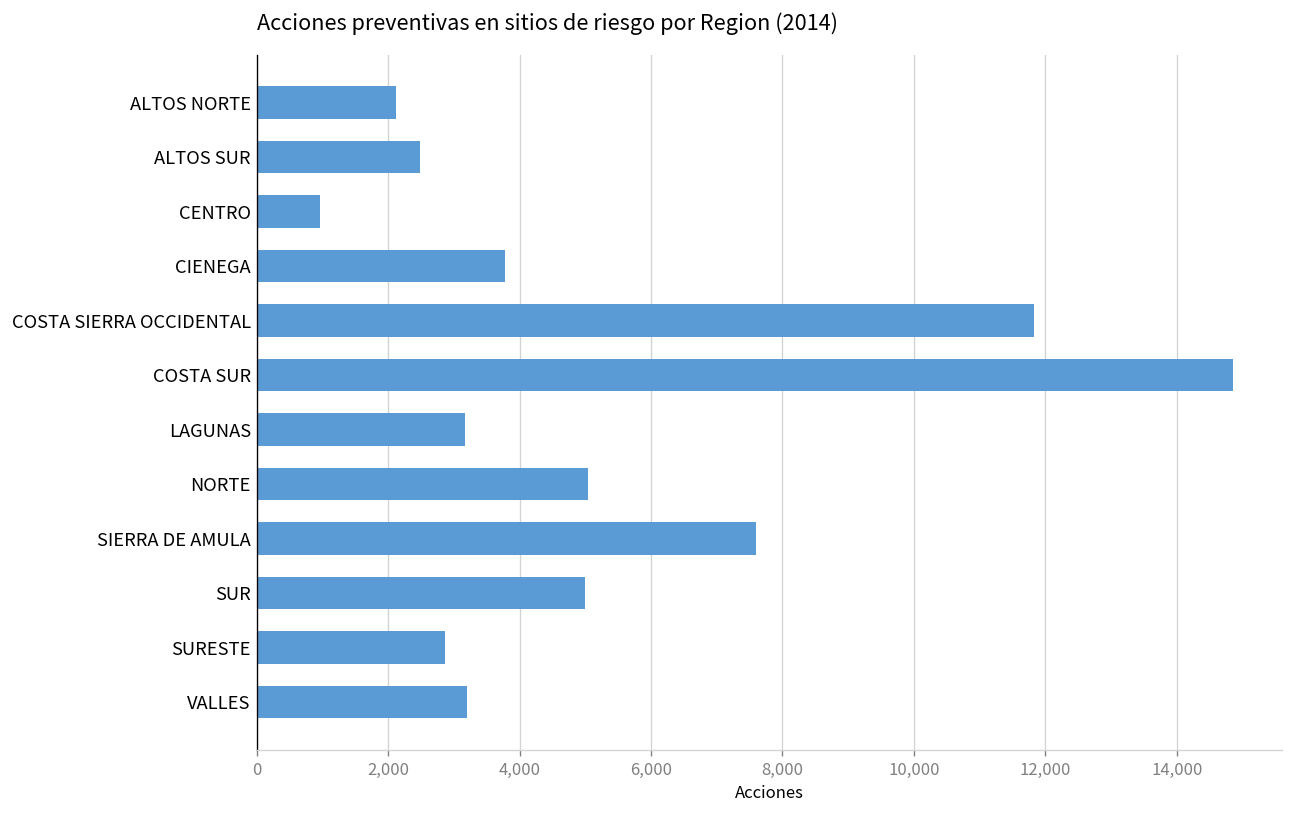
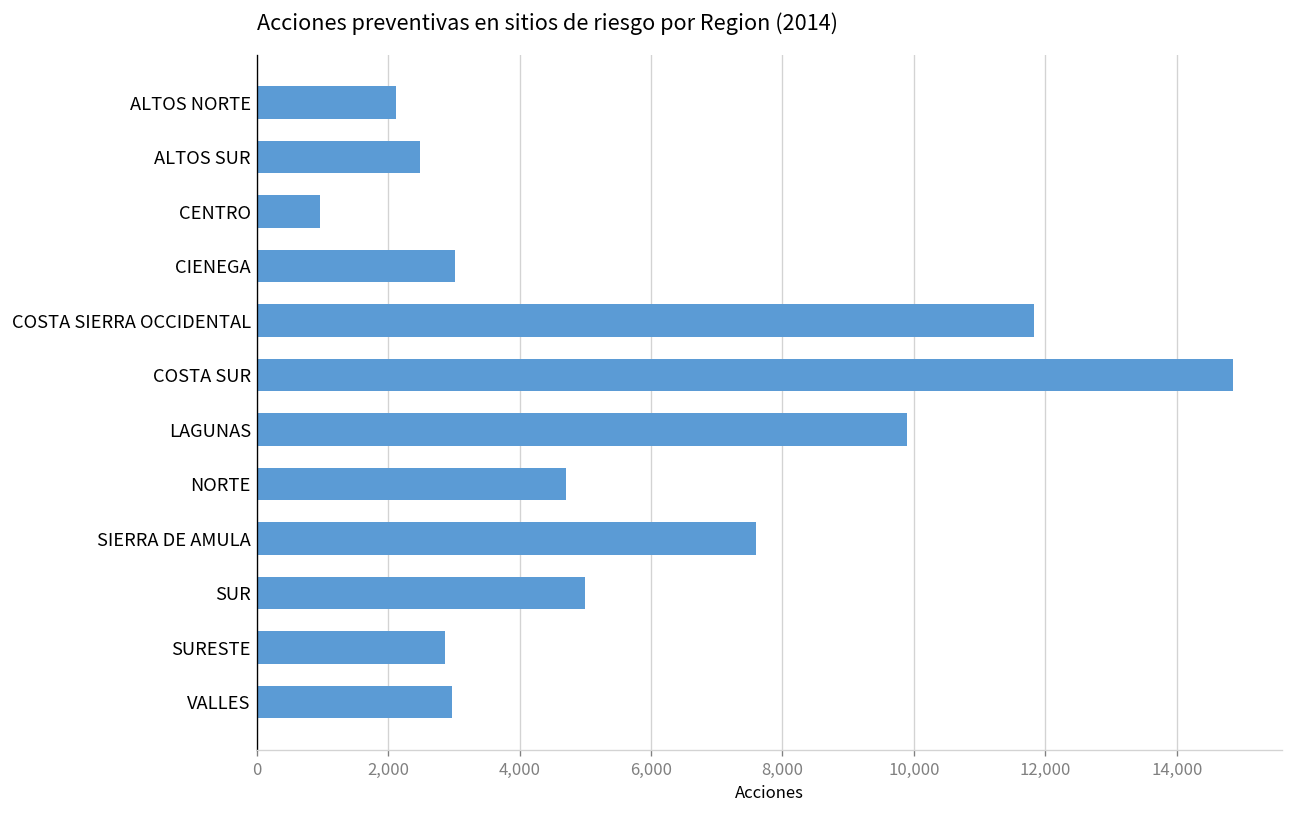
  {
    "ALTOS NORTE": "2,100",
    "ALTOS SUR": "2,500",
    "CENTRO": "1,000",
-   "CIENEGA": "3,800",
+   "CIENEGA": "3,000",
    "COSTA SIERRA OCCIDENTAL": "11,800",
    "COSTA SUR": "14,900",
-   "LAGUNAS": "3,200",
-   "NORTE": "5,000",
+   "LAGUNAS": "9,900",
+   "NORTE": "4,700",
    "SIERRA DE AMULA": "7,600",
    "SUR": "5,000",
    "SURESTE": "2,900",
-   "VALLES": "3,200"
+   "VALLES": "3,000"
  }
